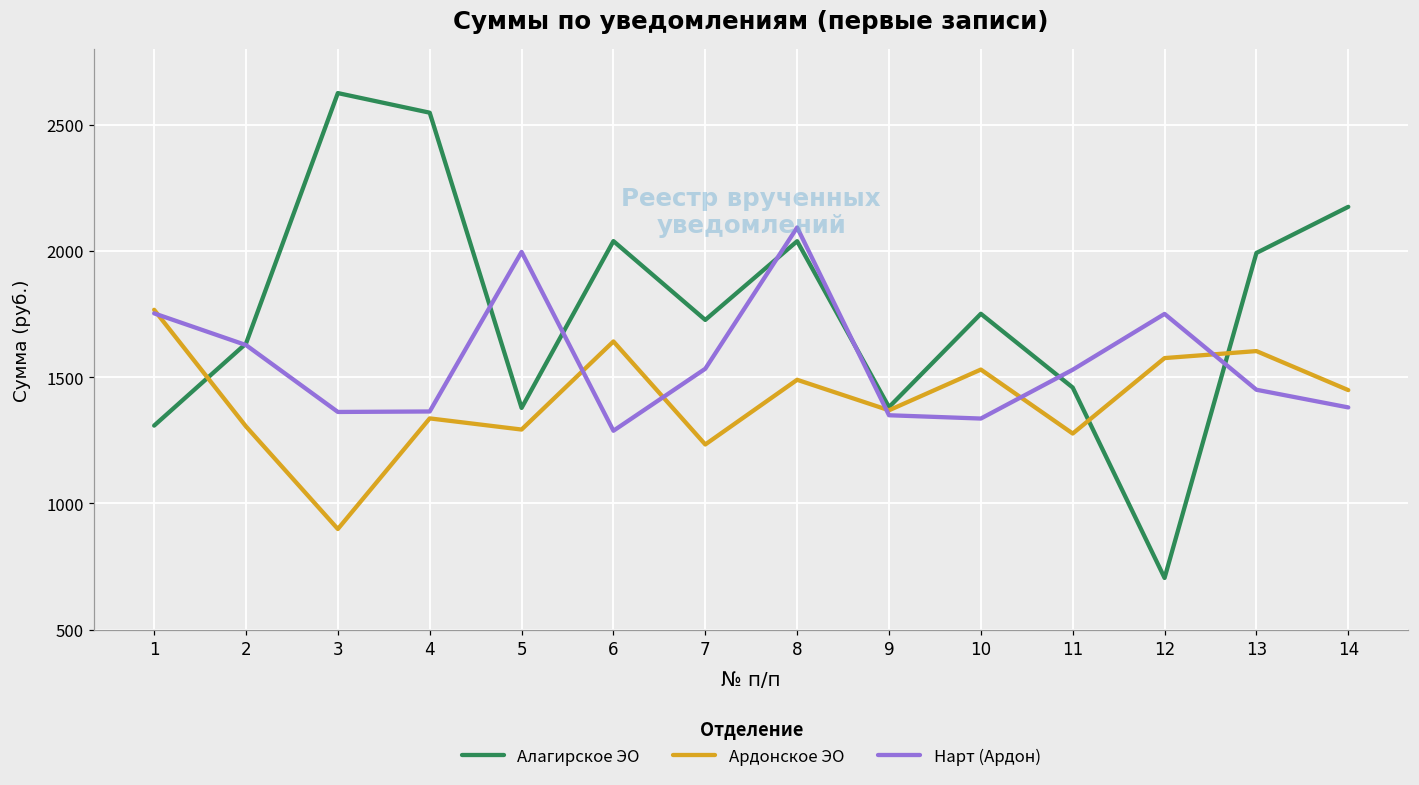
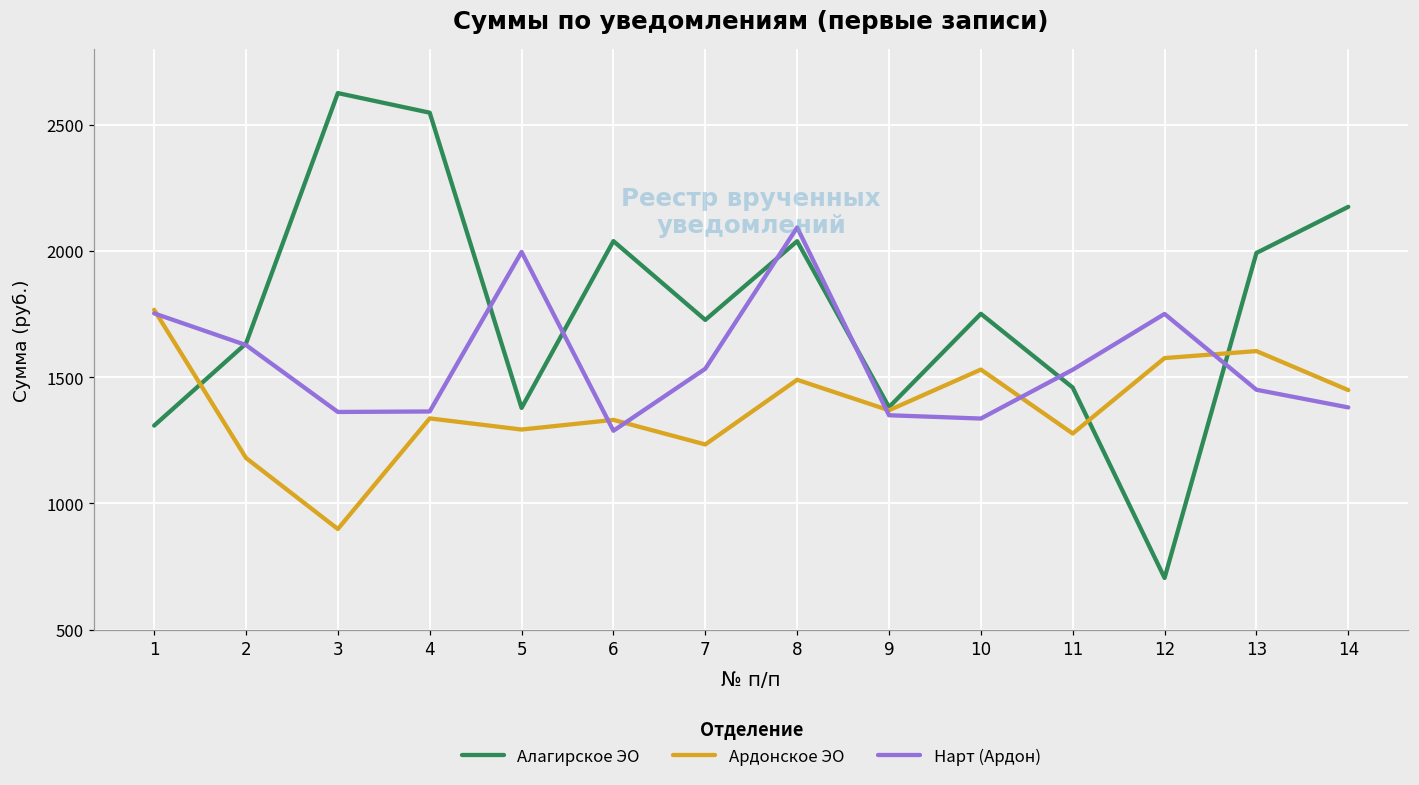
  {
    "Алагирское ЭО": {
      "1": 1310,
      "3": 2630,
      "4": 2550,
      "5": 1380,
      "6": 2040,
      "7": 1730,
      "8": 2040,
      "9": 1380,
      "10": 1750,
      "11": 1460,
      "12": 700,
      "13": 1990,
      "14": 2170
    },
    "Ардонское ЭО": {
      "1": 1770,
-     "2": 1300,
+     "2": 1180,
      "3": 900,
      "4": 1340,
      "5": 1290,
-     "6": 1640,
+     "6": 1330,
      "7": 1230,
      "8": 1490,
      "9": 1370,
      "10": 1530,
      "11": 1280,
      "12": 1580,
      "13": 1600,
      "14": 1450
    },
    "Нарт (Ардон)": {
      "1": 1750,
      "3": 1360,
      "4": 1360,
      "5": 2000,
      "6": 1290,
      "7": 1530,
      "8": 2090,
      "9": 1350,
      "10": 1340,
      "11": 1530,
      "12": 1750,
      "13": 1450,
      "14": 1380
    }
  }
